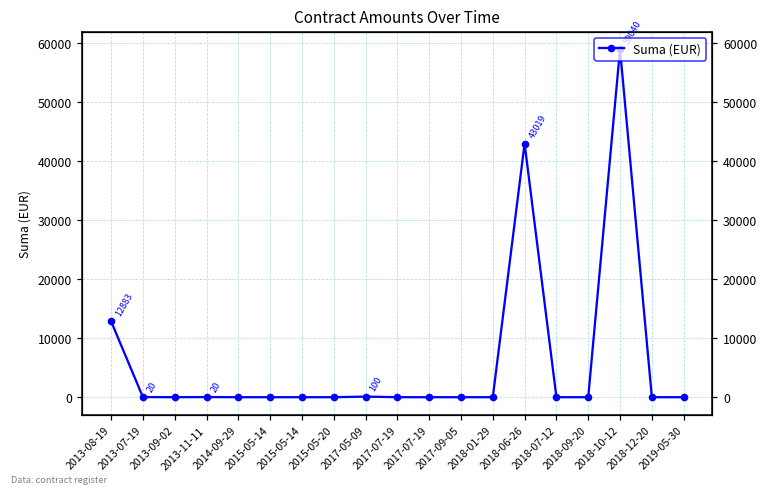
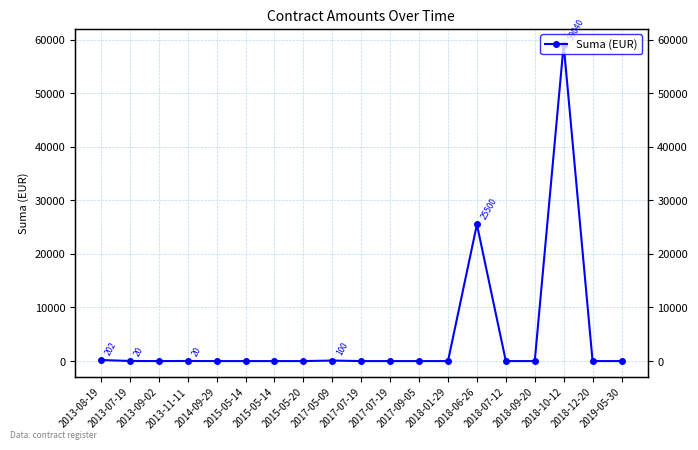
  {
-   "2013-08-19": 12883,
+   "2013-08-19": 202,
    "2013-07-19": 20,
    "2013-11-11": 20,
    "2017-05-09": 100,
-   "2018-06-26": 43019
+   "2018-06-26": 25500
  }
